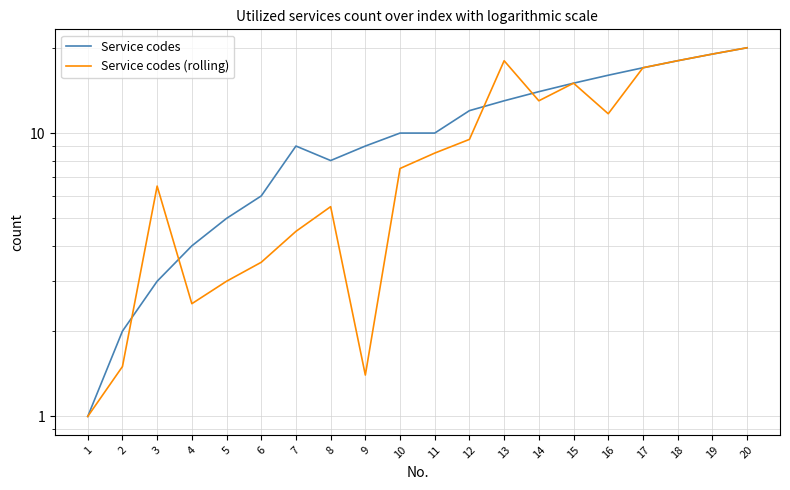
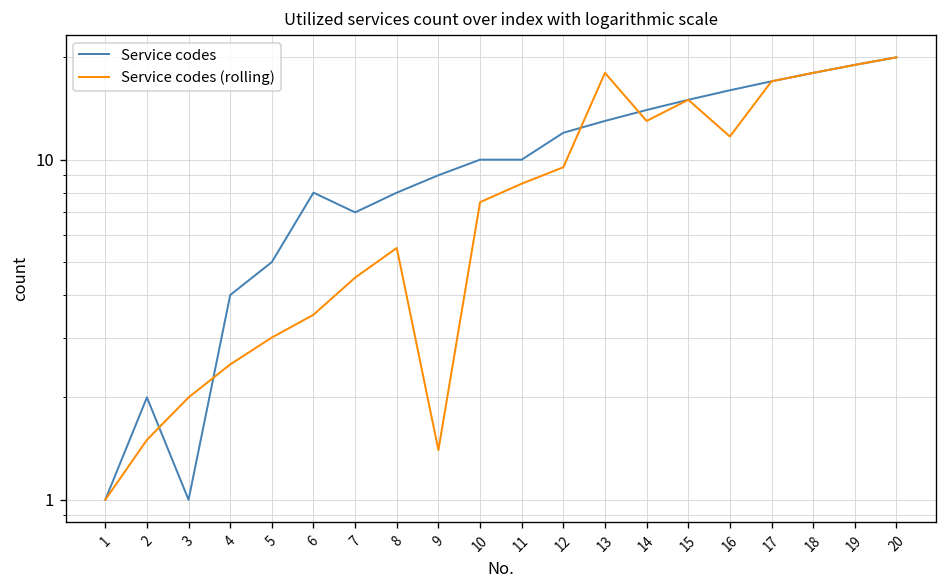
  {
    "Service codes": {
      "2": 2,
-     "3": 3,
+     "3": 1,
      "4": 4,
      "5": 5,
-     "6": 6,
-     "7": 9,
+     "6": 8,
+     "7": 7,
      "8": 8,
      "9": 9,
      "10": 10,
      "11": 10,
      "12": 12,
      "13": 13,
      "14": 14,
      "16": 16
    },
    "Service codes (rolling)": {
      "2": 1.5,
-     "3": 6.5,
+     "3": 2.0,
      "4": 2.5,
      "5": 3.0,
      "6": 3.5,
      "7": 4.5,
      "8": 5.5,
      "9": 1.4,
      "10": 7.5,
      "11": 8.5,
      "12": 9.5,
      "13": 18,
      "14": 13,
      "16": 11.7
    }
  }
